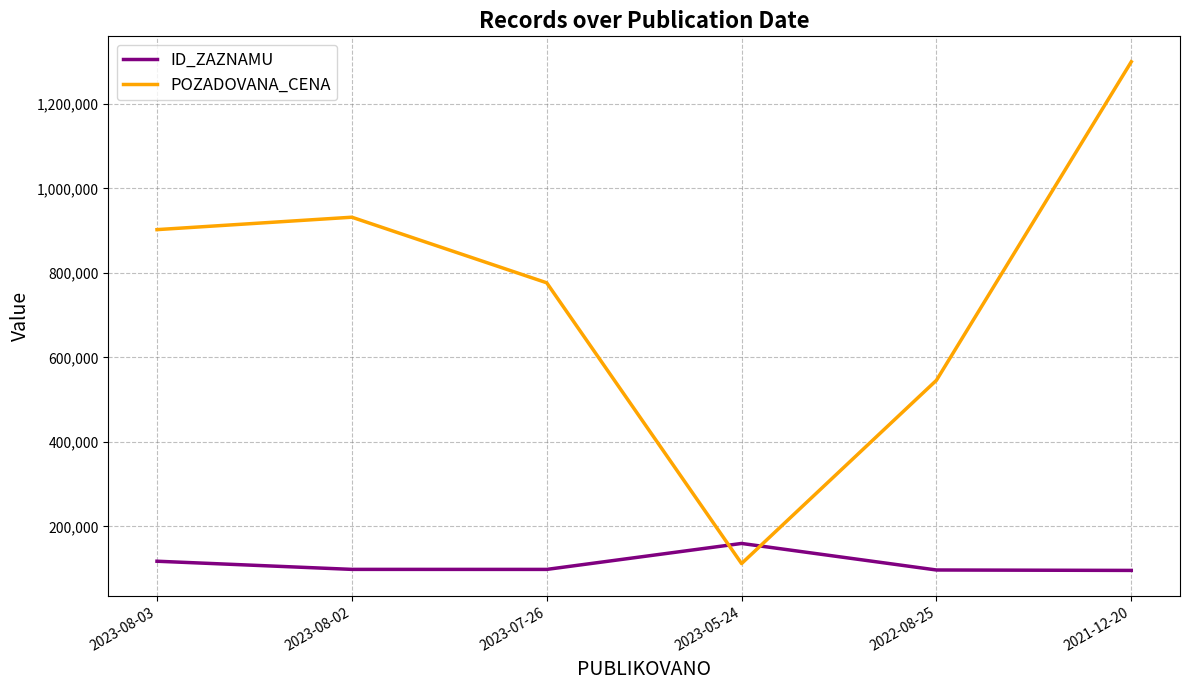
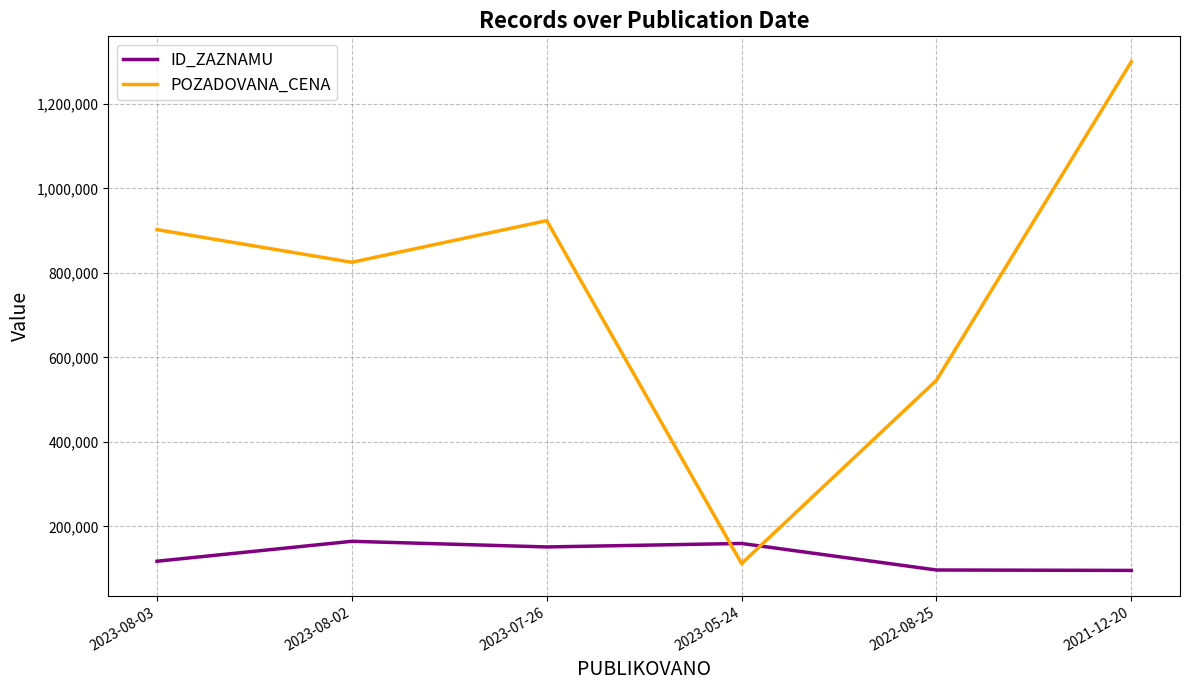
  {
    "ID_ZAZNAMU": {
      "2023-08-03": "120,000",
-     "2023-08-02": "100,000",
-     "2023-07-26": "100,000",
+     "2023-08-02": "160,000",
+     "2023-07-26": "150,000",
      "2023-05-24": "160,000",
      "2022-08-25": "100,000",
      "2021-12-20": "100,000"
    },
    "POZADOVANA_CENA": {
      "2023-08-03": "900,000",
-     "2023-08-02": "930,000",
-     "2023-07-26": "780,000",
+     "2023-08-02": "830,000",
+     "2023-07-26": "920,000",
      "2023-05-24": "110,000",
      "2022-08-25": "550,000",
      "2021-12-20": "1,300,000"
    }
  }
